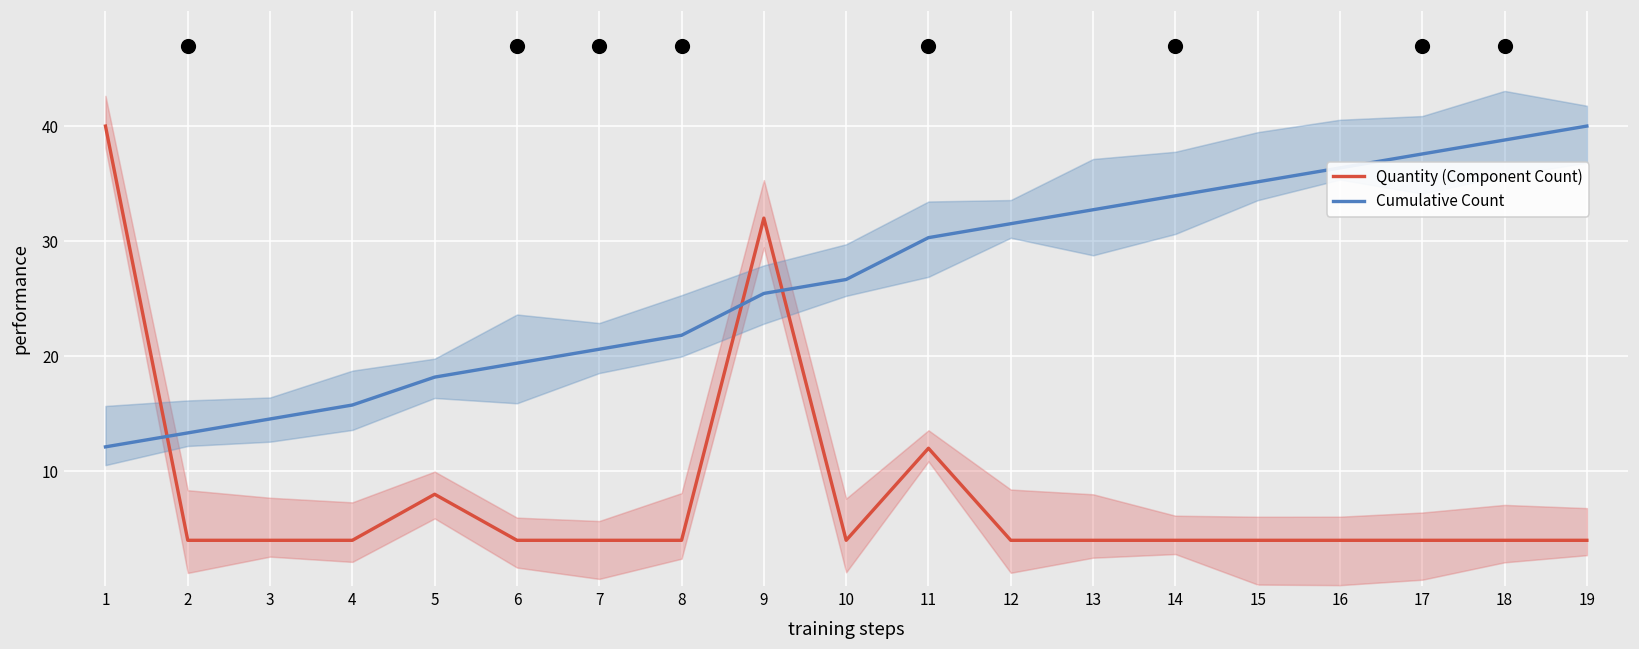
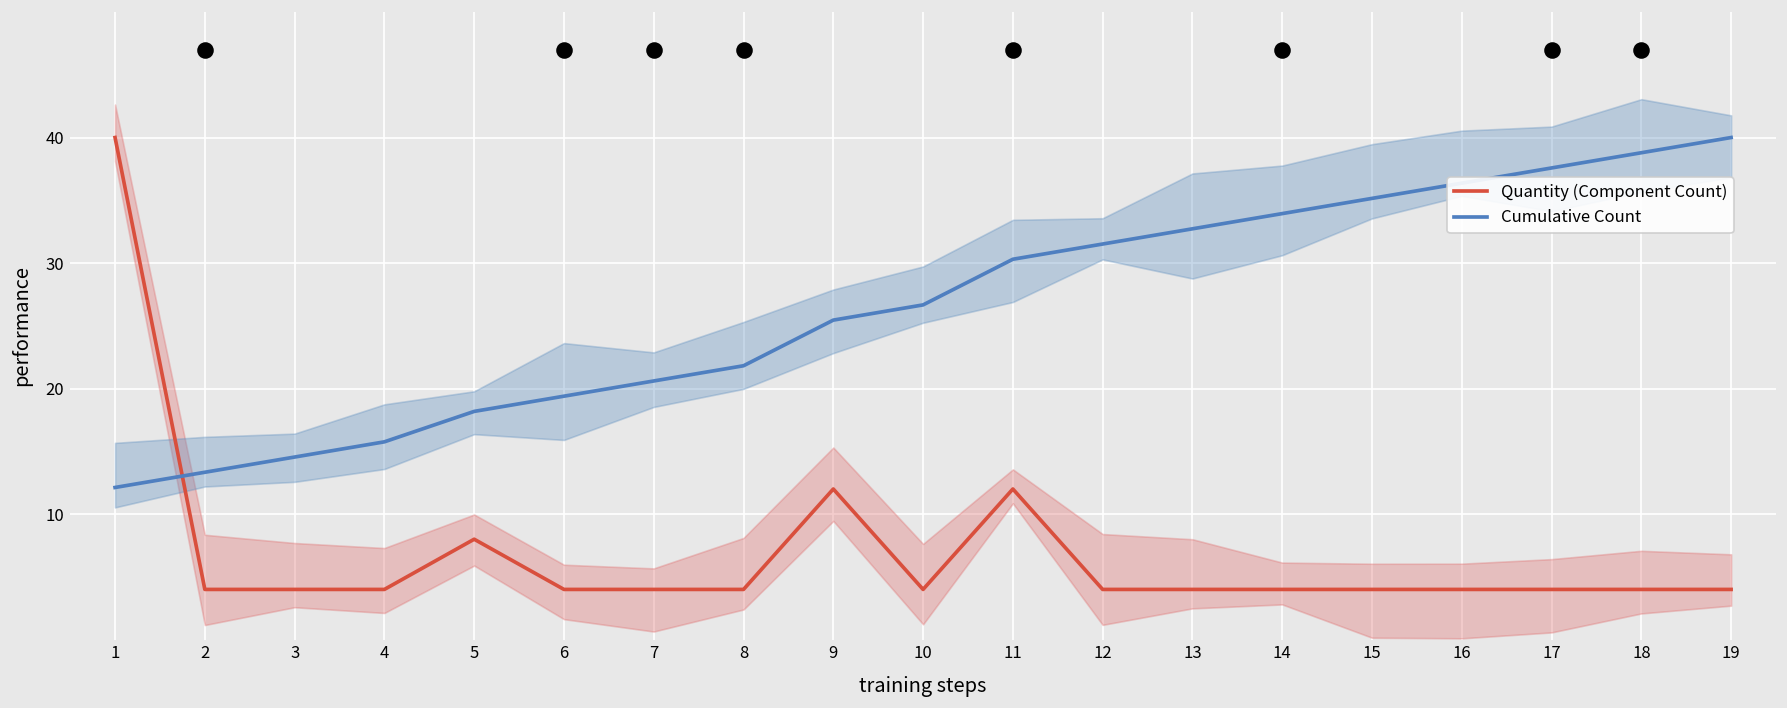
  {
    "Quantity (Component Count)": {
      "1": 40.0,
      "2": 4.0,
      "3": 4.0,
      "4": 4.0,
      "5": 8.0,
      "6": 4.0,
      "7": 4.0,
      "8": 4.0,
-     "9": 32.0,
+     "9": 12.0,
      "10": 4.0,
      "11": 12.0,
      "12": 4.0,
      "13": 4.0,
      "14": 4.0,
      "15": 4.0,
      "16": 4.0,
      "17": 4.0,
      "18": 4.0,
      "19": 4.0
    }
  }
